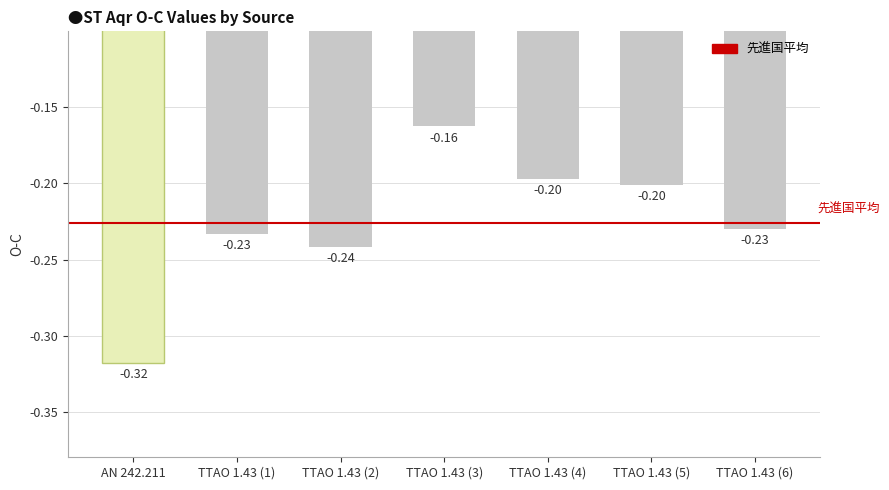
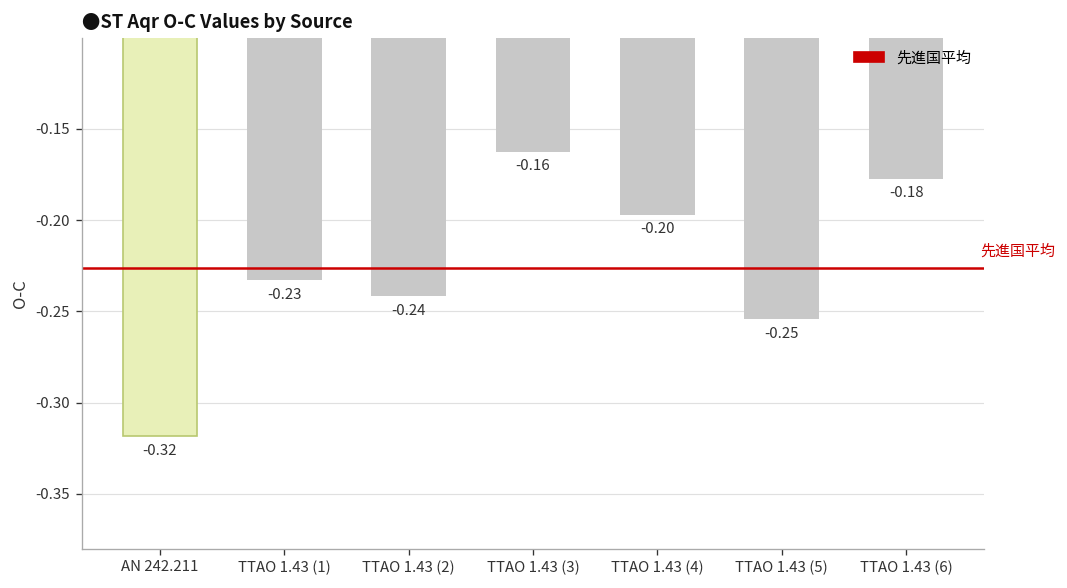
  {
    "AN 242.211": -0.32,
    "TTAO 1.43 (1)": -0.23,
    "TTAO 1.43 (2)": -0.24,
    "TTAO 1.43 (3)": -0.16,
    "TTAO 1.43 (4)": -0.20,
-   "TTAO 1.43 (5)": -0.20,
-   "TTAO 1.43 (6)": -0.23
+   "TTAO 1.43 (5)": -0.25,
+   "TTAO 1.43 (6)": -0.18
  }
